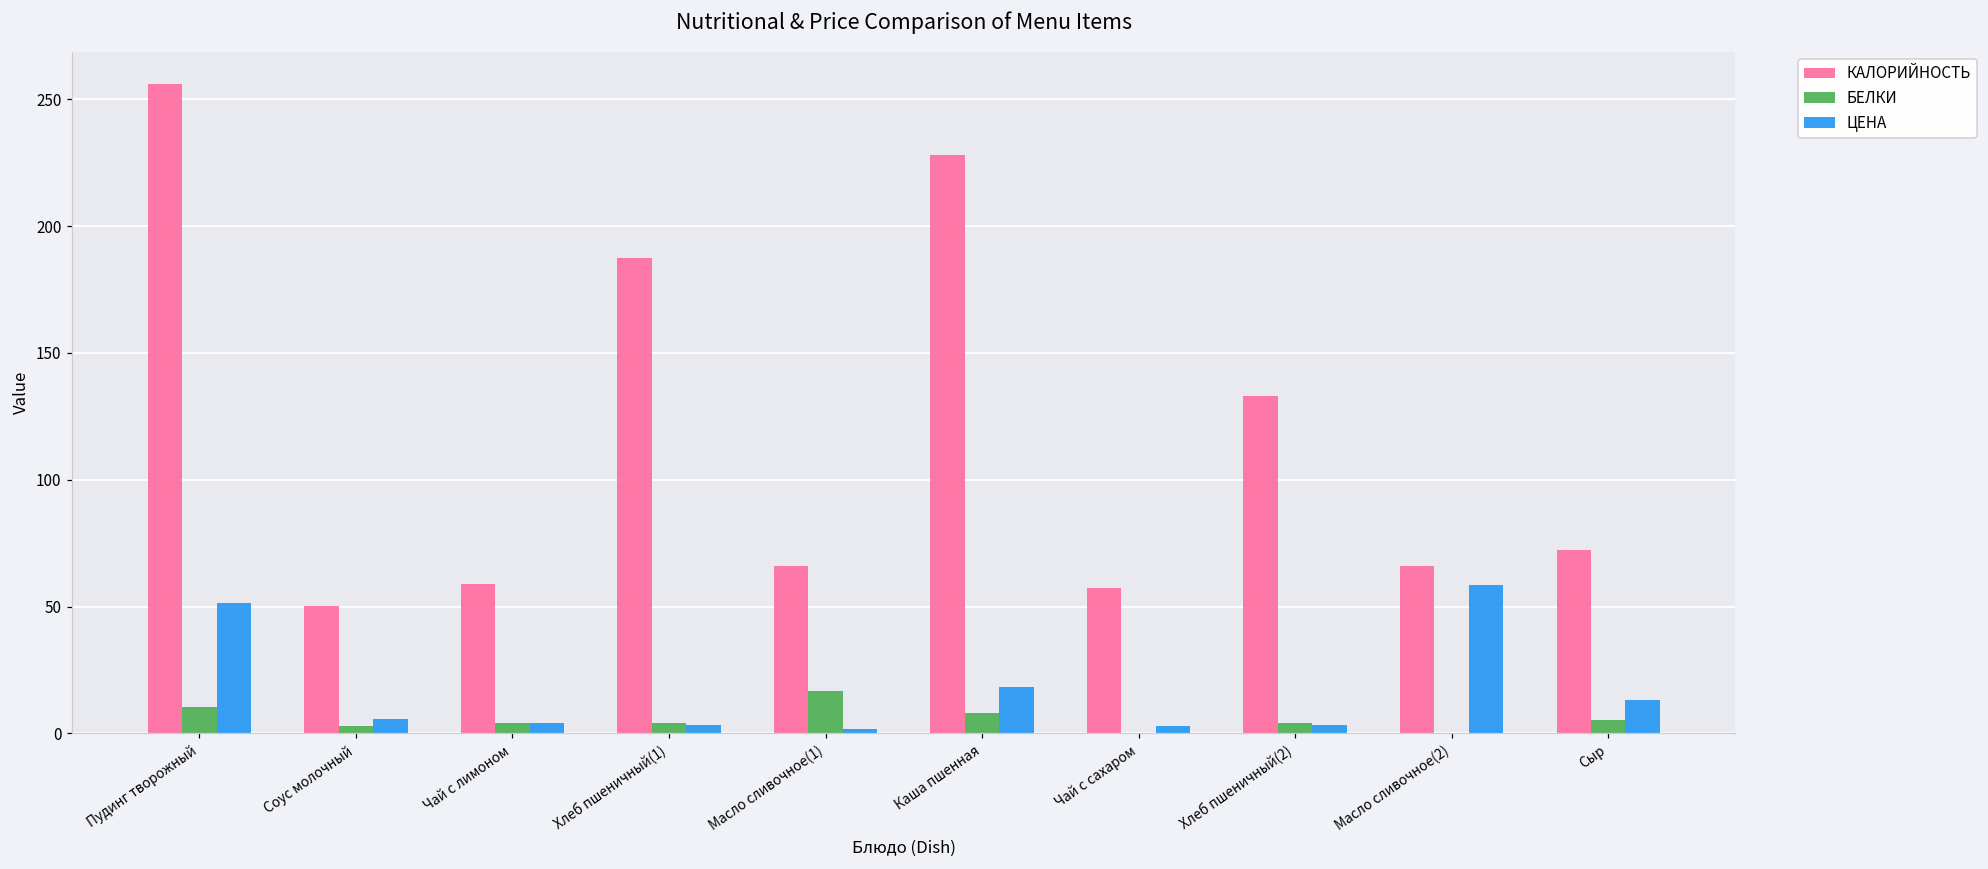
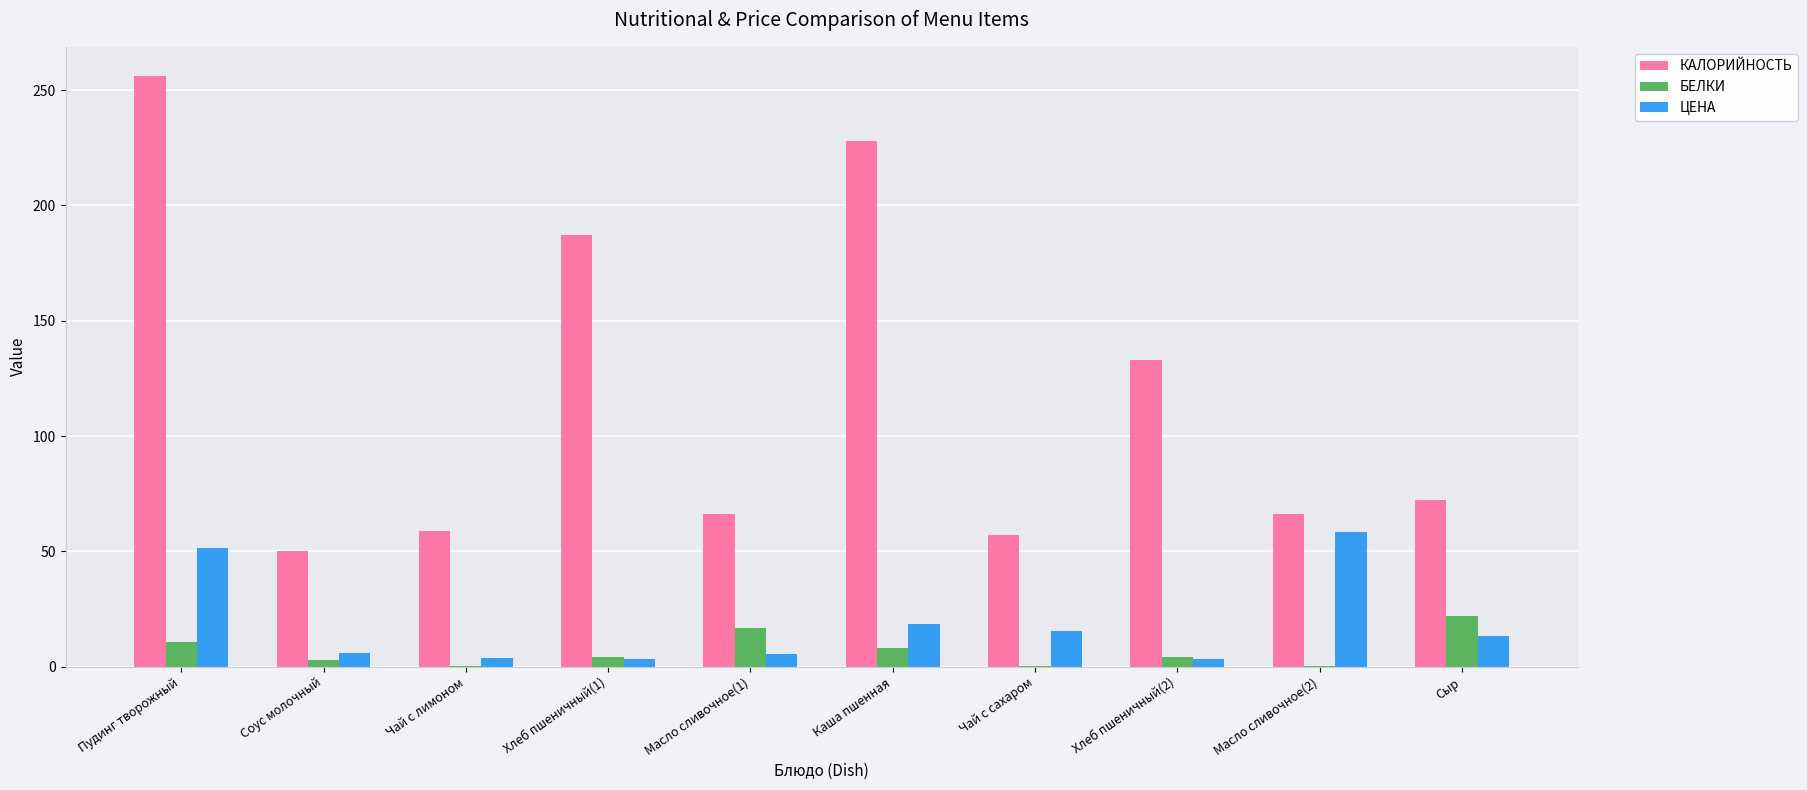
  {
    "КАЛОРИЙНОСТЬ": {
      "Пудинг творожный": 256,
      "Соус молочный": 50,
      "Чай с лимоном": 59,
      "Хлеб пшеничный(1)": 187,
      "Масло сливочное(1)": 66,
      "Каша пшенная": 228,
      "Чай с сахаром": 57,
      "Хлеб пшеничный(2)": 133,
      "Масло сливочное(2)": 66,
      "Сыр": 72
    },
    "БЕЛКИ": {
      "Пудинг творожный": 11,
      "Соус молочный": 3,
-     "Чай с лимоном": 4,
+     "Чай с лимоном": 0,
      "Хлеб пшеничный(1)": 4,
      "Масло сливочное(1)": 17,
      "Каша пшенная": 8,
      "Хлеб пшеничный(2)": 4,
-     "Сыр": 5
+     "Сыр": 22
    },
    "ЦЕНА": {
      "Пудинг творожный": 51,
      "Соус молочный": 6,
      "Чай с лимоном": 4,
      "Хлеб пшеничный(1)": 3,
-     "Масло сливочное(1)": 2,
+     "Масло сливочное(1)": 5,
      "Каша пшенная": 18,
-     "Чай с сахаром": 3,
+     "Чай с сахаром": 15,
      "Хлеб пшеничный(2)": 3,
      "Масло сливочное(2)": 58,
      "Сыр": 13
    }
  }
